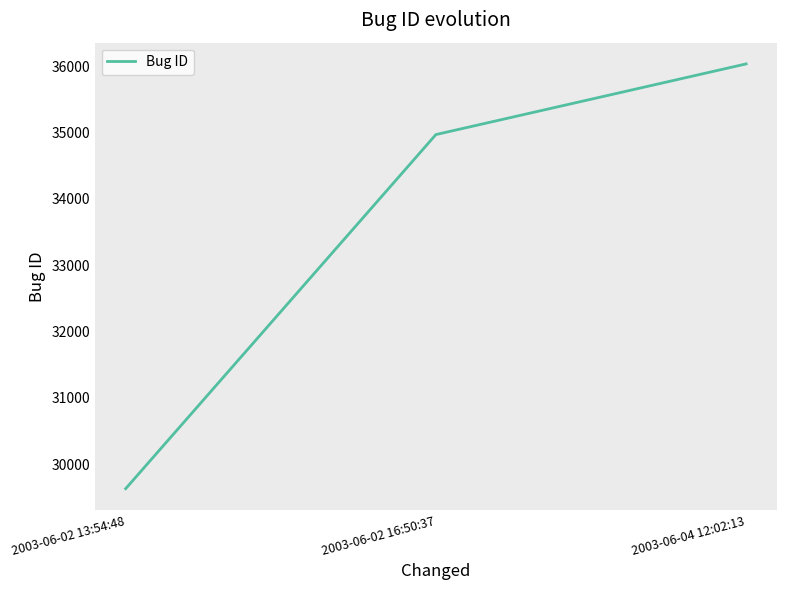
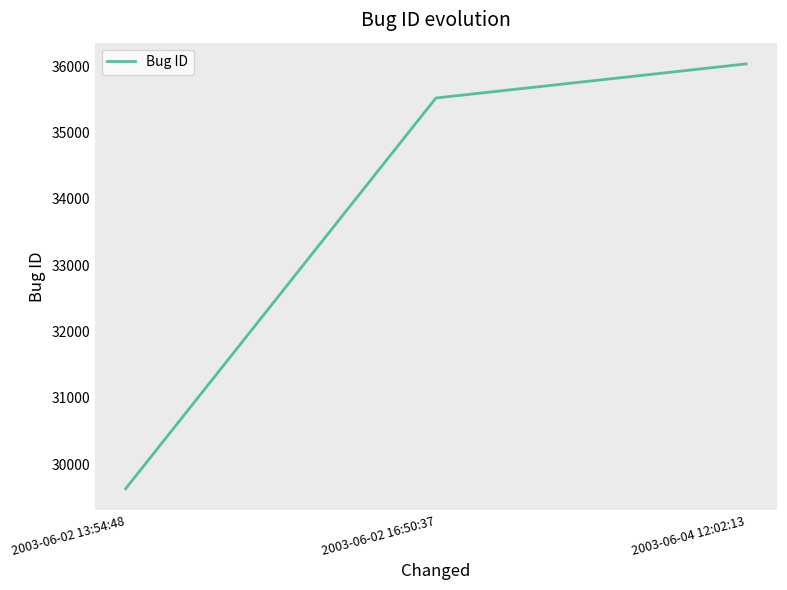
  {
    "2003-06-02 13:54:48": 29600,
-   "2003-06-02 16:50:37": 35000,
+   "2003-06-02 16:50:37": 35500,
    "2003-06-04 12:02:13": 36000
  }
